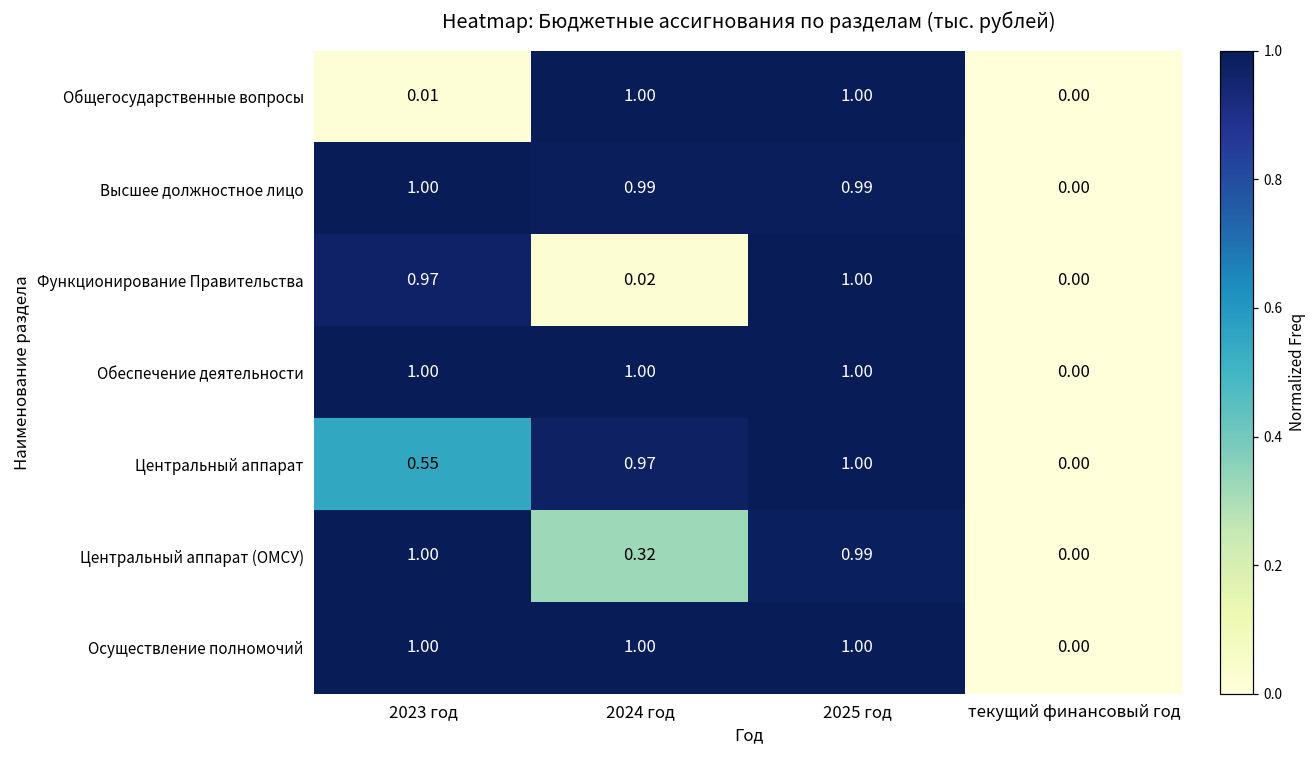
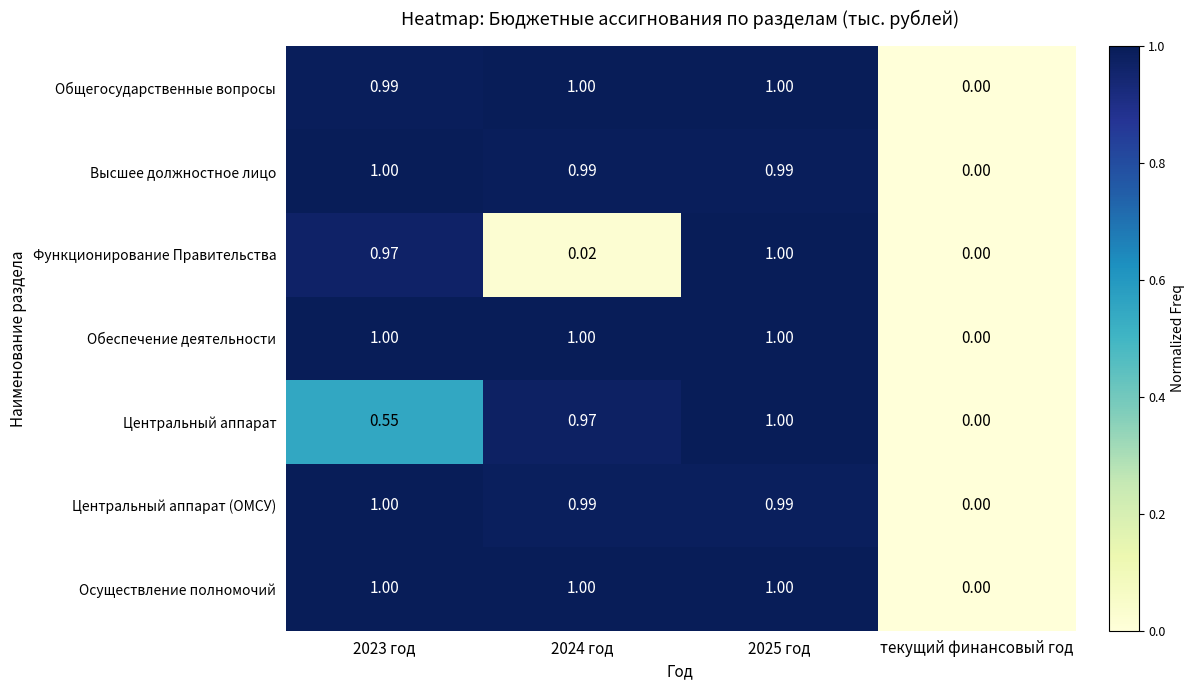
  {
    "Общегосударственные вопросы": {
-     "2023 год": 0.01,
+     "2023 год": 0.99,
      "2024 год": 1.00,
      "2025 год": 1.00,
      "текущий финансовый год": 0.00
    },
    "Высшее должностное лицо": {
      "2023 год": 1.00,
      "2024 год": 0.99,
      "2025 год": 0.99,
      "текущий финансовый год": 0.00
    },
    "Функционирование Правительства": {
      "2023 год": 0.97,
      "2024 год": 0.02,
      "2025 год": 1.00,
      "текущий финансовый год": 0.00
    },
    "Обеспечение деятельности": {
      "2023 год": 1.00,
      "2024 год": 1.00,
      "2025 год": 1.00,
      "текущий финансовый год": 0.00
    },
    "Центральный аппарат": {
      "2023 год": 0.55,
      "2024 год": 0.97,
      "2025 год": 1.00,
      "текущий финансовый год": 0.00
    },
    "Центральный аппарат (ОМСУ)": {
      "2023 год": 1.00,
-     "2024 год": 0.32,
+     "2024 год": 0.99,
      "2025 год": 0.99,
      "текущий финансовый год": 0.00
    },
    "Осуществление полномочий": {
      "2023 год": 1.00,
      "2024 год": 1.00,
      "2025 год": 1.00,
      "текущий финансовый год": 0.00
    }
  }
